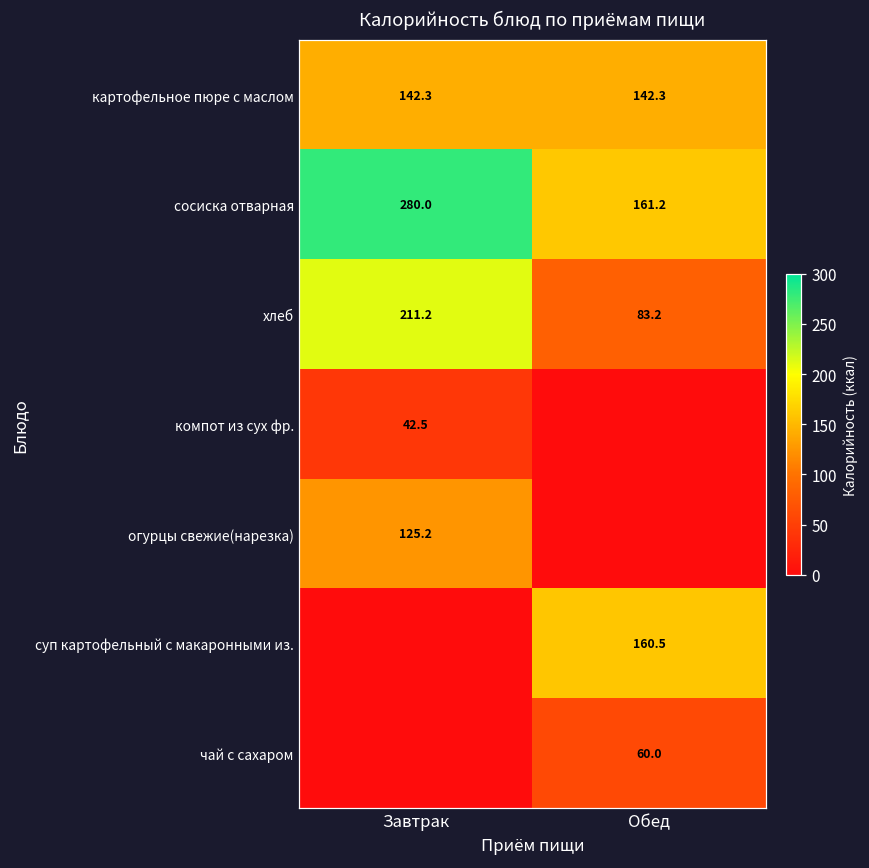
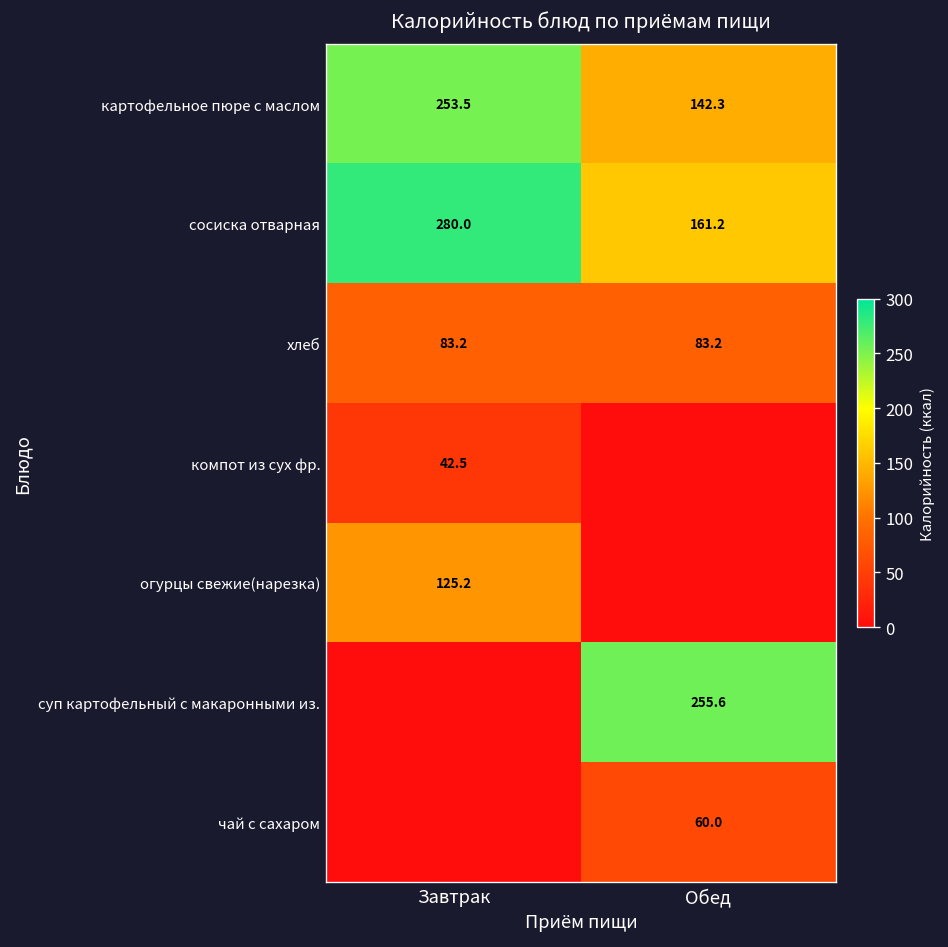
  {
    "картофельное пюре с маслом": {
-     "Завтрак": 142.3,
+     "Завтрак": 253.5,
      "Обед": 142.3
    },
    "сосиска отварная": {
      "Завтрак": 280.0,
      "Обед": 161.2
    },
    "хлеб": {
-     "Завтрак": 211.2,
+     "Завтрак": 83.2,
      "Обед": 83.2
    },
    "компот из сух фр.": {
      "Завтрак": 42.5
    },
    "огурцы свежие(нарезка)": {
      "Завтрак": 125.2
    },
    "суп картофельный с макаронными из.": {
-     "Обед": 160.5
+     "Обед": 255.6
    },
    "чай с сахаром": {
      "Обед": 60.0
    }
  }
